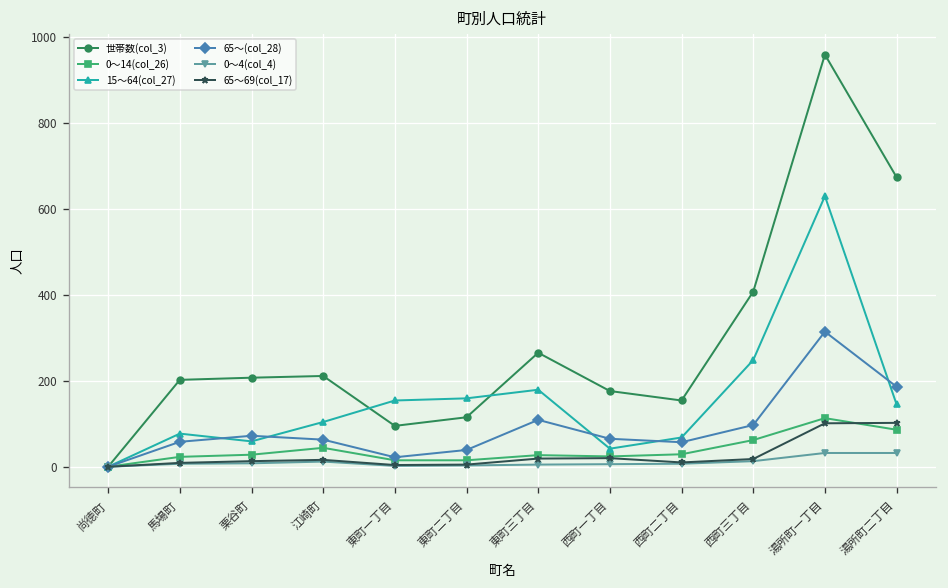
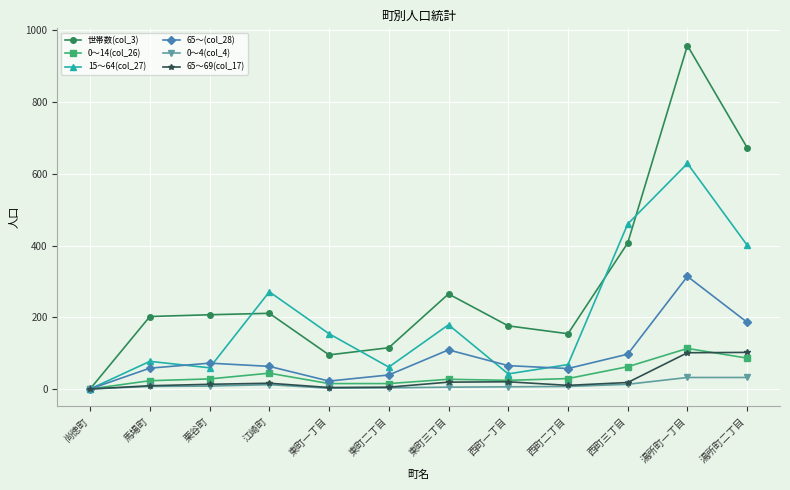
  {
    "15～64(col_27)": {
      "馬場町": 80,
      "栗谷町": 60,
-     "江崎町": 100,
+     "江崎町": 270,
      "東町一丁目": 150,
-     "東町二丁目": 160,
+     "東町二丁目": 60,
      "東町三丁目": 180,
      "西町一丁目": 40,
      "西町二丁目": 70,
-     "西町三丁目": 250,
+     "西町三丁目": 460,
      "湯所町一丁目": 630,
-     "湯所町二丁目": 150
+     "湯所町二丁目": 400
    },
    "65～69(col_17)": {
      "東町三丁目": 20,
      "湯所町一丁目": 100,
      "湯所町二丁目": 100
    }
  }
